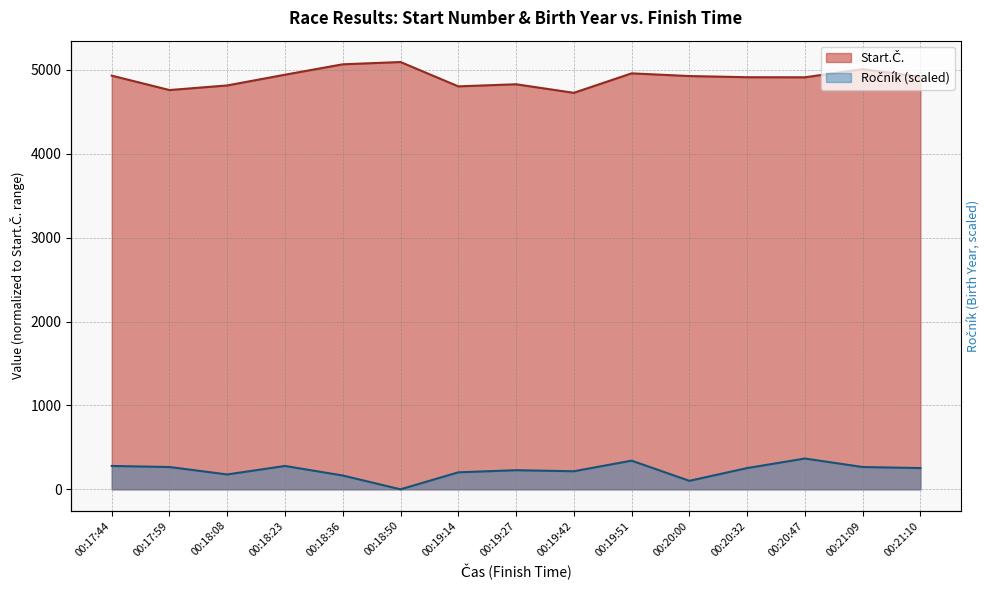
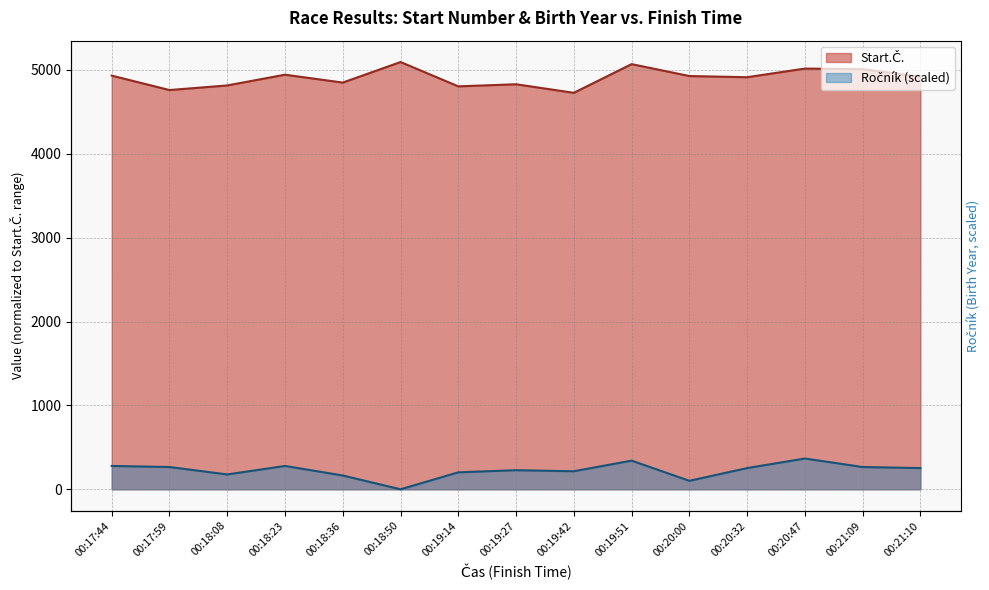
  {
    "Start.Č.": {
      "00:17:44": 4900,
      "00:17:59": 4800,
      "00:18:08": 4800,
      "00:18:23": 4900,
-     "00:18:36": 5100,
+     "00:18:36": 4800,
      "00:18:50": 5100,
      "00:19:14": 4800,
      "00:19:27": 4800,
      "00:19:42": 4700,
-     "00:19:51": 5000,
+     "00:19:51": 5100,
      "00:20:00": 4900,
      "00:20:32": 4900,
-     "00:20:47": 4900
+     "00:20:47": 5000
    },
    "Ročník (scaled)": {
      "00:17:44": 300,
      "00:17:59": 300,
      "00:18:08": 200,
      "00:18:23": 300,
      "00:18:36": 200,
      "00:18:50": 0,
      "00:19:14": 200,
      "00:19:27": 200,
      "00:19:42": 200,
      "00:19:51": 300,
      "00:20:00": 100,
      "00:20:32": 300,
      "00:20:47": 400,
      "00:21:09": 300,
      "00:21:10": 300
    }
  }
